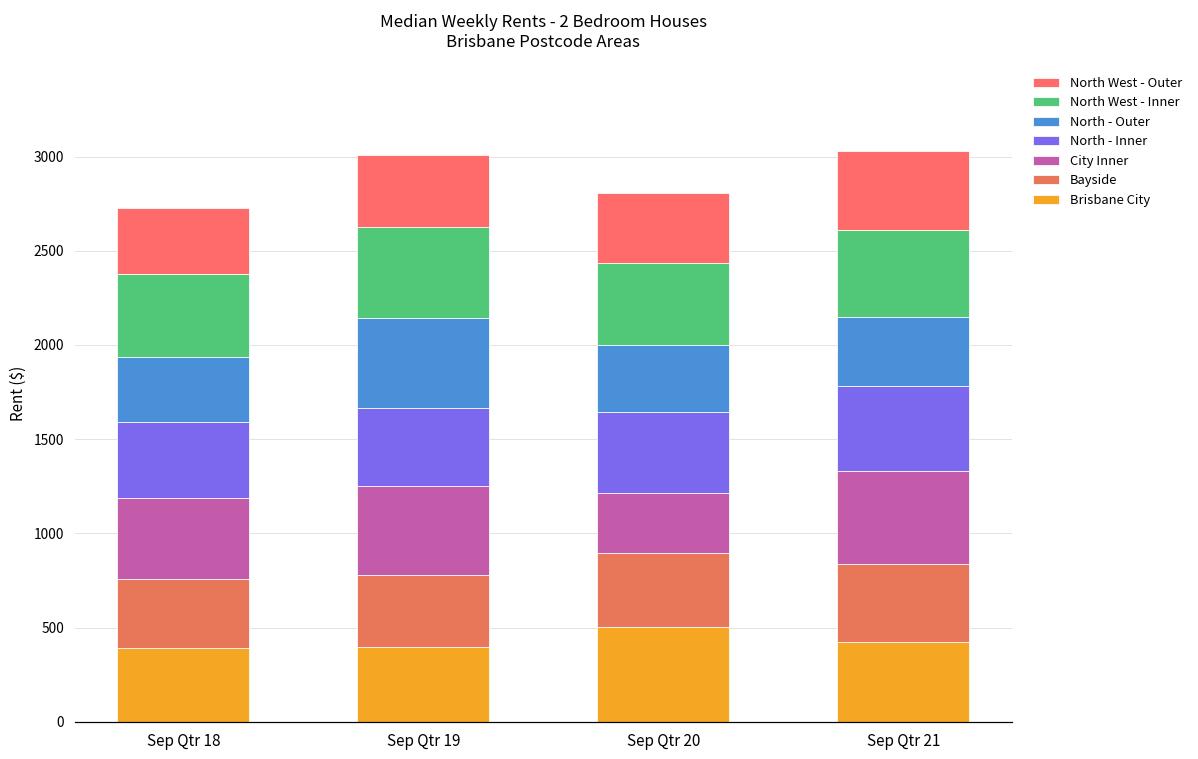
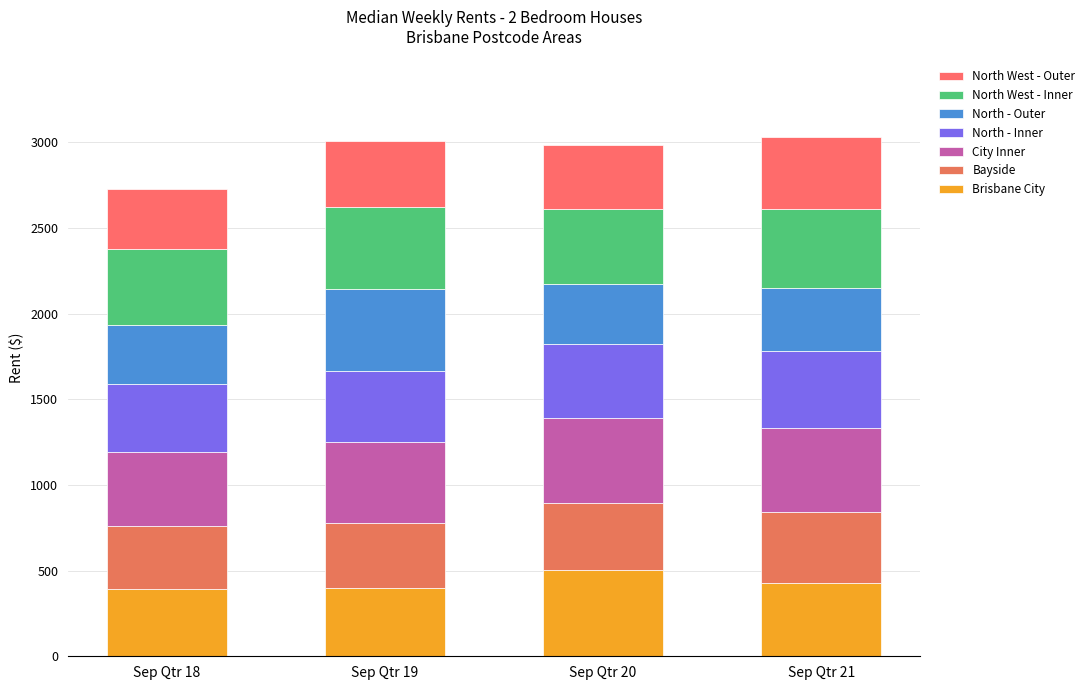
  {
    "Brisbane City": {
      "Sep Qtr 18": 390,
      "Sep Qtr 19": 400,
      "Sep Qtr 20": 510,
      "Sep Qtr 21": 430
    },
    "City Inner": {
      "Sep Qtr 18": 430,
      "Sep Qtr 19": 470,
-     "Sep Qtr 20": 320,
+     "Sep Qtr 20": 500,
      "Sep Qtr 21": 490
    },
    "North - Inner": {
      "Sep Qtr 18": 400,
      "Sep Qtr 19": 420,
      "Sep Qtr 20": 430,
      "Sep Qtr 21": 450
    },
    "North - Outer": {
      "Sep Qtr 18": 350,
      "Sep Qtr 19": 480,
      "Sep Qtr 20": 360,
      "Sep Qtr 21": 370
    },
    "North West - Inner": {
      "Sep Qtr 18": 440,
      "Sep Qtr 19": 480,
      "Sep Qtr 20": 440,
      "Sep Qtr 21": 460
    }
  }
